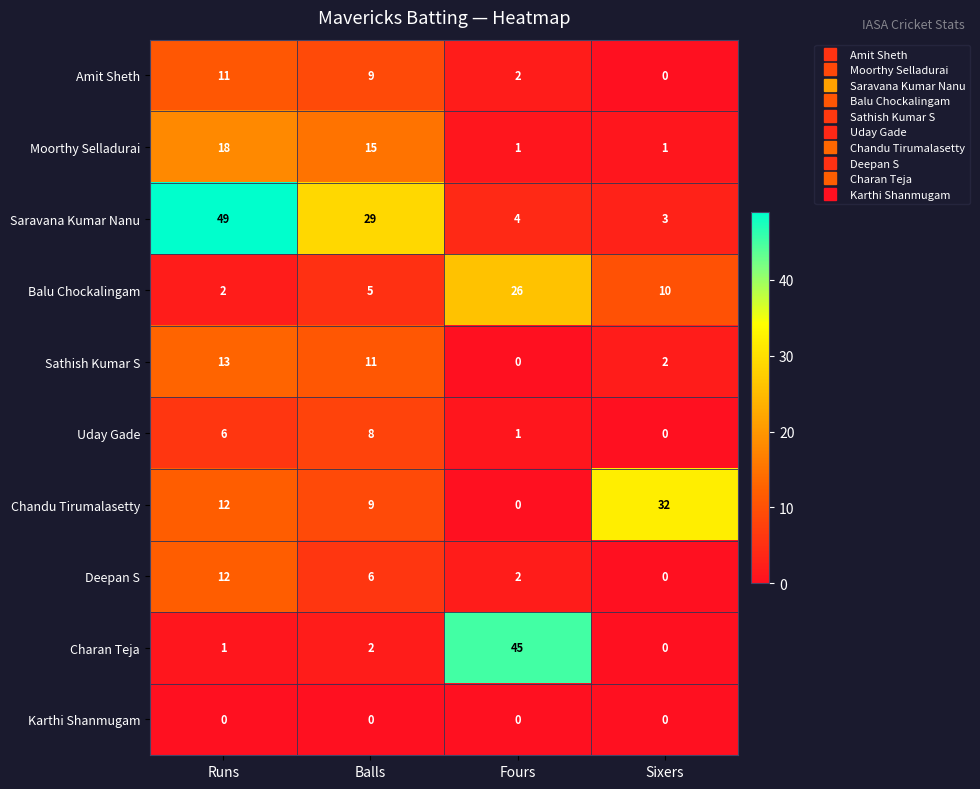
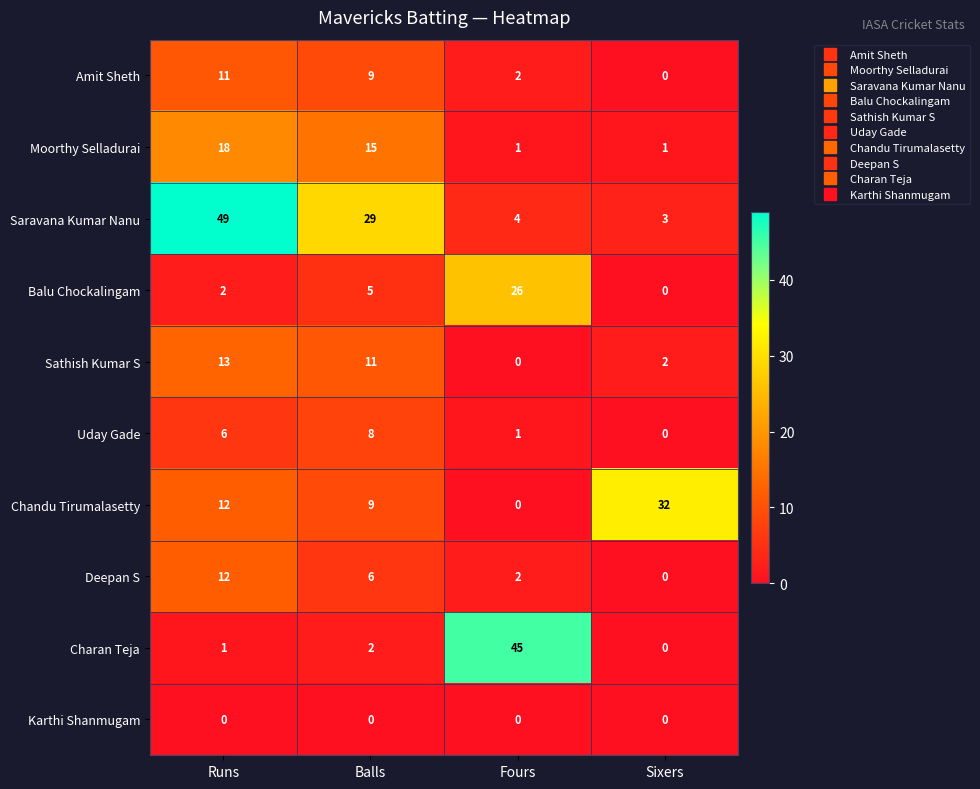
  {
    "Amit Sheth": {
      "Runs": 11,
      "Balls": 9,
      "Fours": 2,
      "Sixers": 0
    },
    "Moorthy Selladurai": {
      "Runs": 18,
      "Balls": 15,
      "Fours": 1,
      "Sixers": 1
    },
    "Saravana Kumar Nanu": {
      "Runs": 49,
      "Balls": 29,
      "Fours": 4,
      "Sixers": 3
    },
    "Balu Chockalingam": {
      "Runs": 2,
      "Balls": 5,
      "Fours": 26,
-     "Sixers": 10
+     "Sixers": 0
    },
    "Sathish Kumar S": {
      "Runs": 13,
      "Balls": 11,
      "Fours": 0,
      "Sixers": 2
    },
    "Uday Gade": {
      "Runs": 6,
      "Balls": 8,
      "Fours": 1,
      "Sixers": 0
    },
    "Chandu Tirumalasetty": {
      "Runs": 12,
      "Balls": 9,
      "Fours": 0,
      "Sixers": 32
    },
    "Deepan S": {
      "Runs": 12,
      "Balls": 6,
      "Fours": 2,
      "Sixers": 0
    },
    "Charan Teja": {
      "Runs": 1,
      "Balls": 2,
      "Fours": 45,
      "Sixers": 0
    },
    "Karthi Shanmugam": {
      "Runs": 0,
      "Balls": 0,
      "Fours": 0,
      "Sixers": 0
    }
  }
